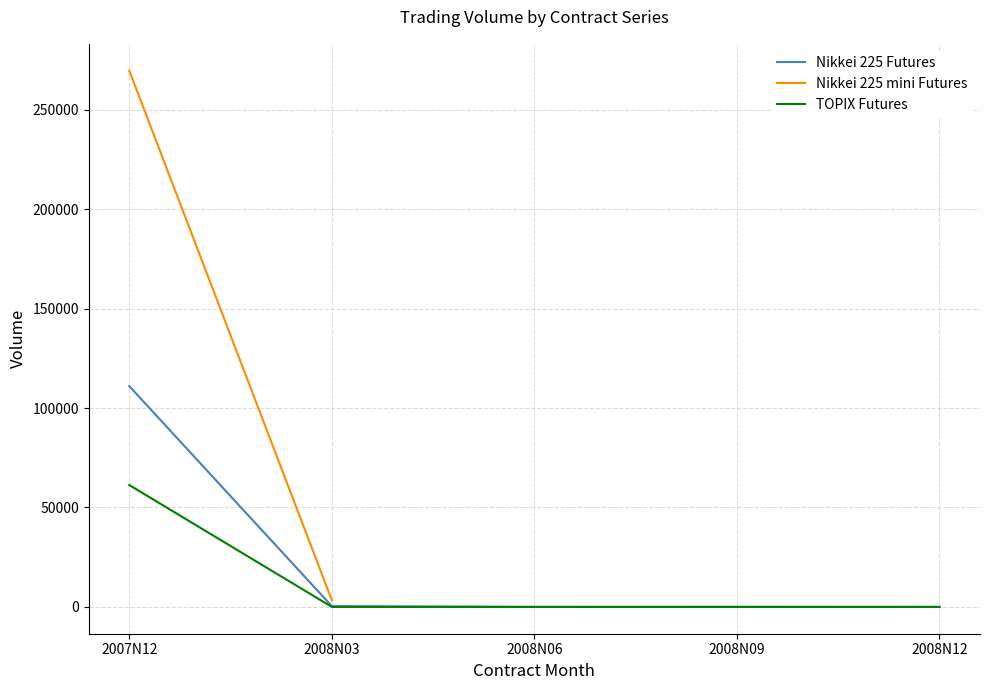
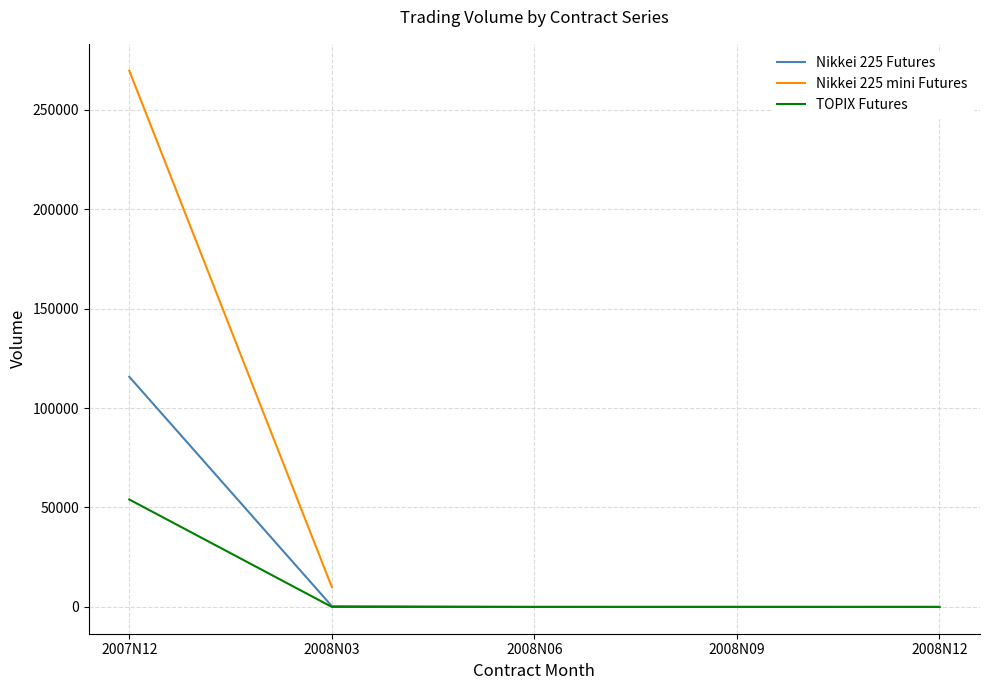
  {
    "Nikkei 225 Futures": {
-     "2007N12": 111000
+     "2007N12": 116000
    },
    "Nikkei 225 mini Futures": {
      "2007N12": 270000,
-     "2008N03": 3000
+     "2008N03": 10000
    },
    "TOPIX Futures": {
-     "2007N12": 61000
+     "2007N12": 54000
    }
  }
